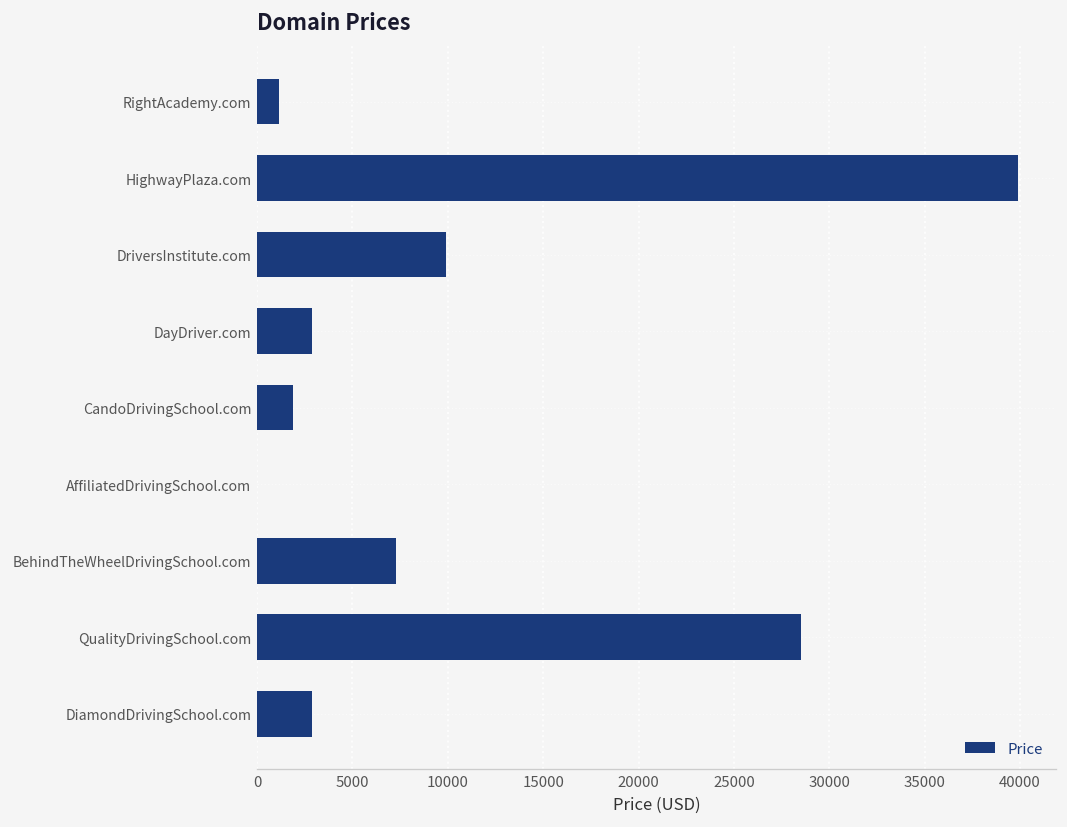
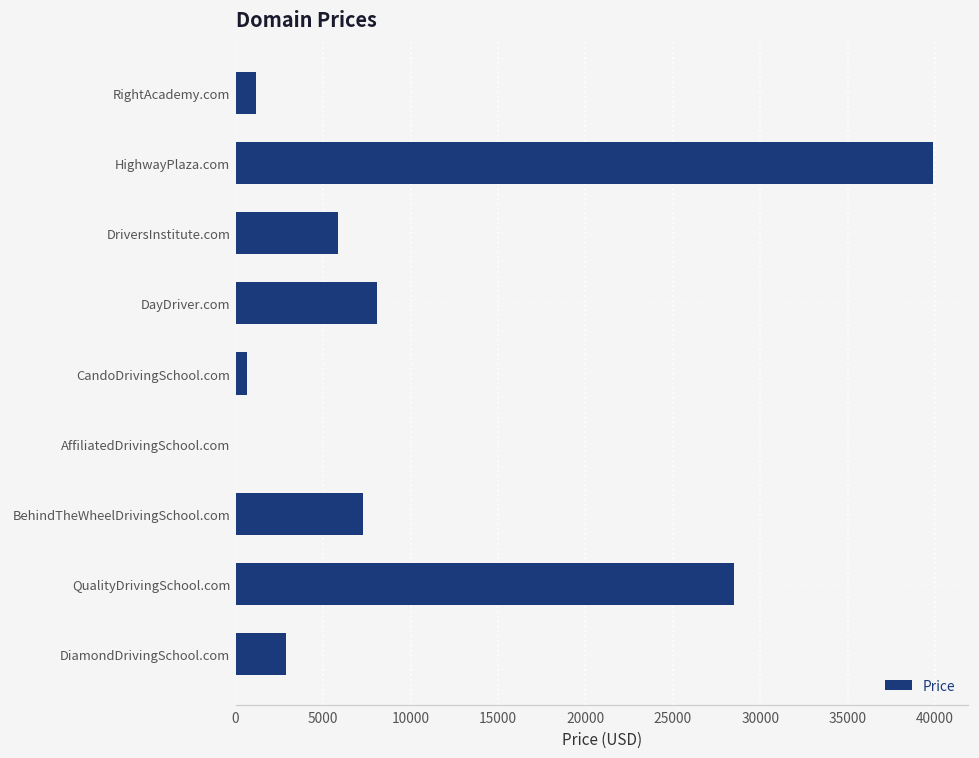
  {
    "RightAcademy.com": 1200,
    "HighwayPlaza.com": 39900,
-   "DriversInstitute.com": 9900,
-   "DayDriver.com": 2900,
-   "CandoDrivingSchool.com": 1900,
+   "DriversInstitute.com": 5900,
+   "DayDriver.com": 8100,
+   "CandoDrivingSchool.com": 600,
    "AffiliatedDrivingSchool.com": 0,
    "BehindTheWheelDrivingSchool.com": 7300,
    "QualityDrivingSchool.com": 28500,
    "DiamondDrivingSchool.com": 2900
  }
